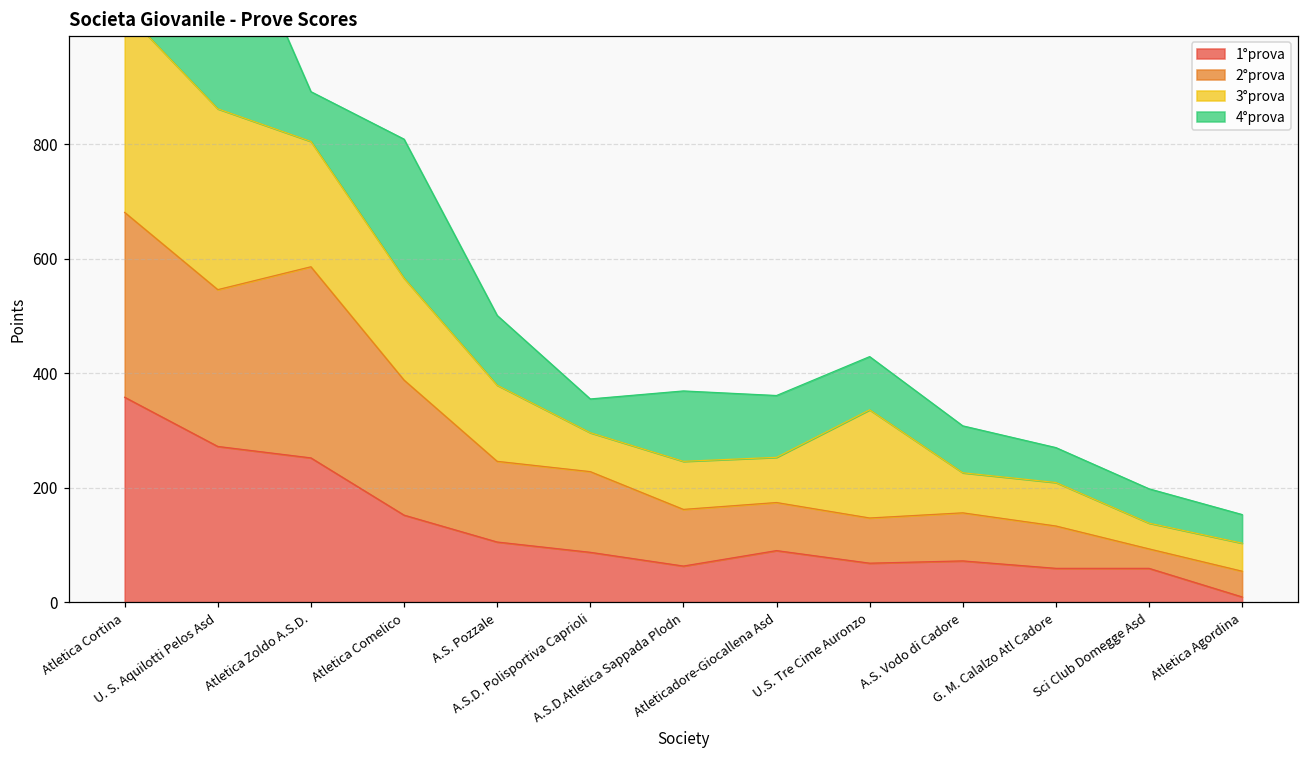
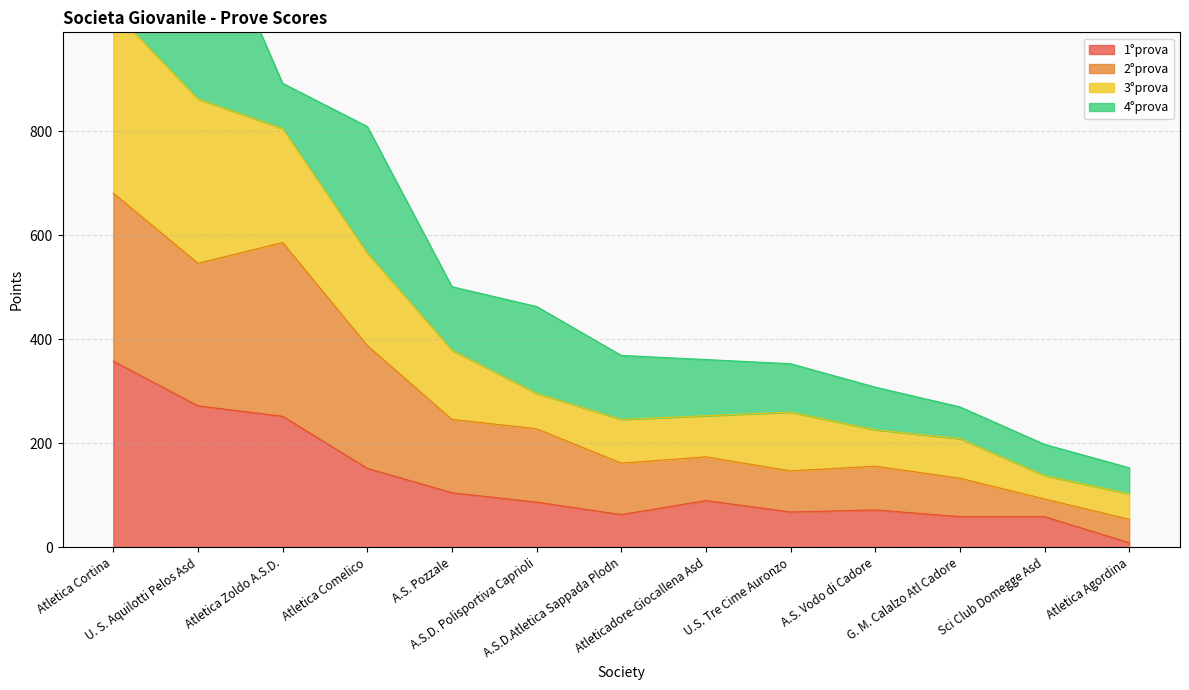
  {
    "3°prova": {
      "U. S. Aquilotti Pelos Asd": 320,
      "Atletica Zoldo A.S.D.": 220,
      "Atletica Comelico": 180,
      "A.S. Pozzale": 130,
      "A.S.D. Polisportiva Caprioli": 70,
      "A.S.D.Atletica Sappada Plodn": 80,
      "Atleticadore-Giocallena Asd": 80,
-     "U.S. Tre Cime Auronzo": 190,
+     "U.S. Tre Cime Auronzo": 110,
      "A.S. Vodo di Cadore": 70,
      "G. M. Calalzo Atl Cadore": 80,
      "Sci Club Domegge Asd": 50,
      "Atletica Agordina": 50
    },
    "4°prova": {
      "Atletica Zoldo A.S.D.": 90,
      "Atletica Comelico": 240,
      "A.S. Pozzale": 120,
-     "A.S.D. Polisportiva Caprioli": 60,
+     "A.S.D. Polisportiva Caprioli": 170,
      "A.S.D.Atletica Sappada Plodn": 120,
      "Atleticadore-Giocallena Asd": 110,
      "U.S. Tre Cime Auronzo": 90,
      "A.S. Vodo di Cadore": 80,
      "G. M. Calalzo Atl Cadore": 60,
      "Sci Club Domegge Asd": 60,
      "Atletica Agordina": 50
    }
  }
